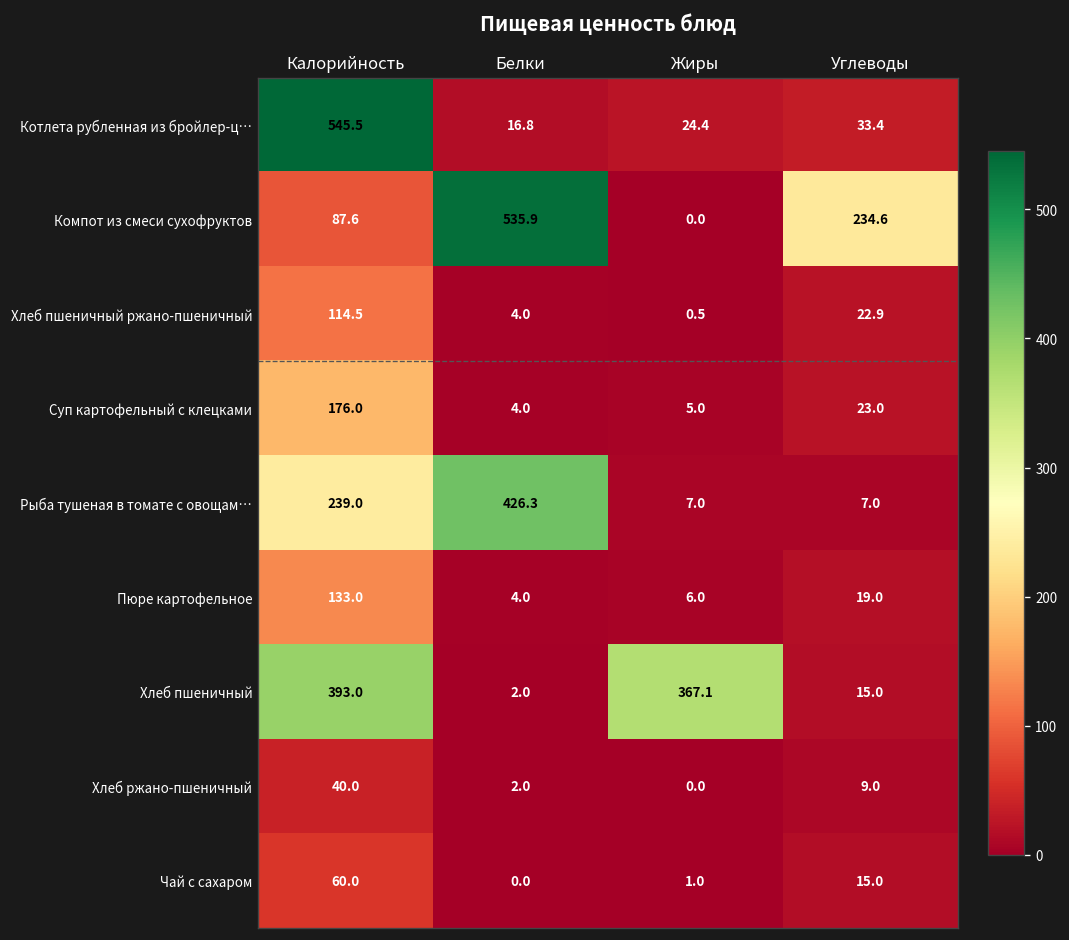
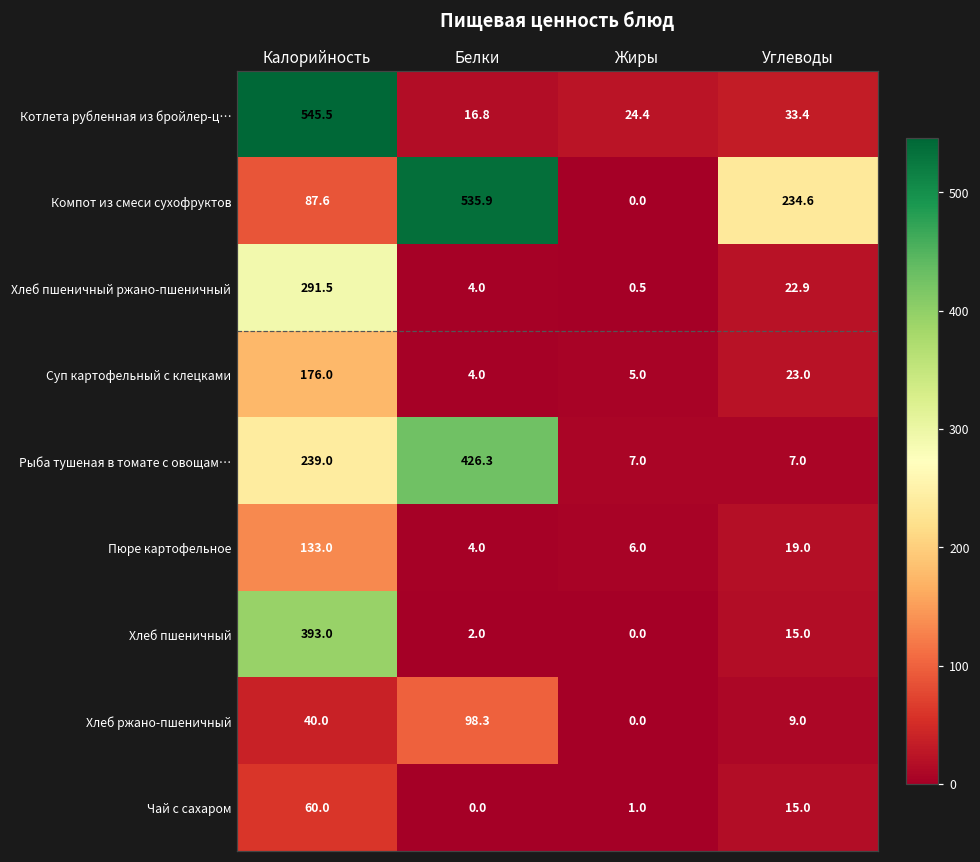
  {
    "Котлета рубленная из бройлер-ц…": {
      "Калорийность": 545.5,
      "Белки": 16.8,
      "Жиры": 24.4,
      "Углеводы": 33.4
    },
    "Компот из смеси сухофруктов": {
      "Калорийность": 87.6,
      "Белки": 535.9,
      "Жиры": 0.0,
      "Углеводы": 234.6
    },
    "Хлеб пшеничный ржано-пшеничный": {
-     "Калорийность": 114.5,
+     "Калорийность": 291.5,
      "Белки": 4.0,
      "Жиры": 0.5,
      "Углеводы": 22.9
    },
    "Суп картофельный с клецками": {
      "Калорийность": 176.0,
      "Белки": 4.0,
      "Жиры": 5.0,
      "Углеводы": 23.0
    },
    "Рыба тушеная в томате с овощам…": {
      "Калорийность": 239.0,
      "Белки": 426.3,
      "Жиры": 7.0,
      "Углеводы": 7.0
    },
    "Пюре картофельное": {
      "Калорийность": 133.0,
      "Белки": 4.0,
      "Жиры": 6.0,
      "Углеводы": 19.0
    },
    "Хлеб пшеничный": {
      "Калорийность": 393.0,
      "Белки": 2.0,
-     "Жиры": 367.1,
+     "Жиры": 0.0,
      "Углеводы": 15.0
    },
    "Хлеб ржано-пшеничный": {
      "Калорийность": 40.0,
-     "Белки": 2.0,
+     "Белки": 98.3,
      "Жиры": 0.0,
      "Углеводы": 9.0
    },
    "Чай с сахаром": {
      "Калорийность": 60.0,
      "Белки": 0.0,
      "Жиры": 1.0,
      "Углеводы": 15.0
    }
  }
